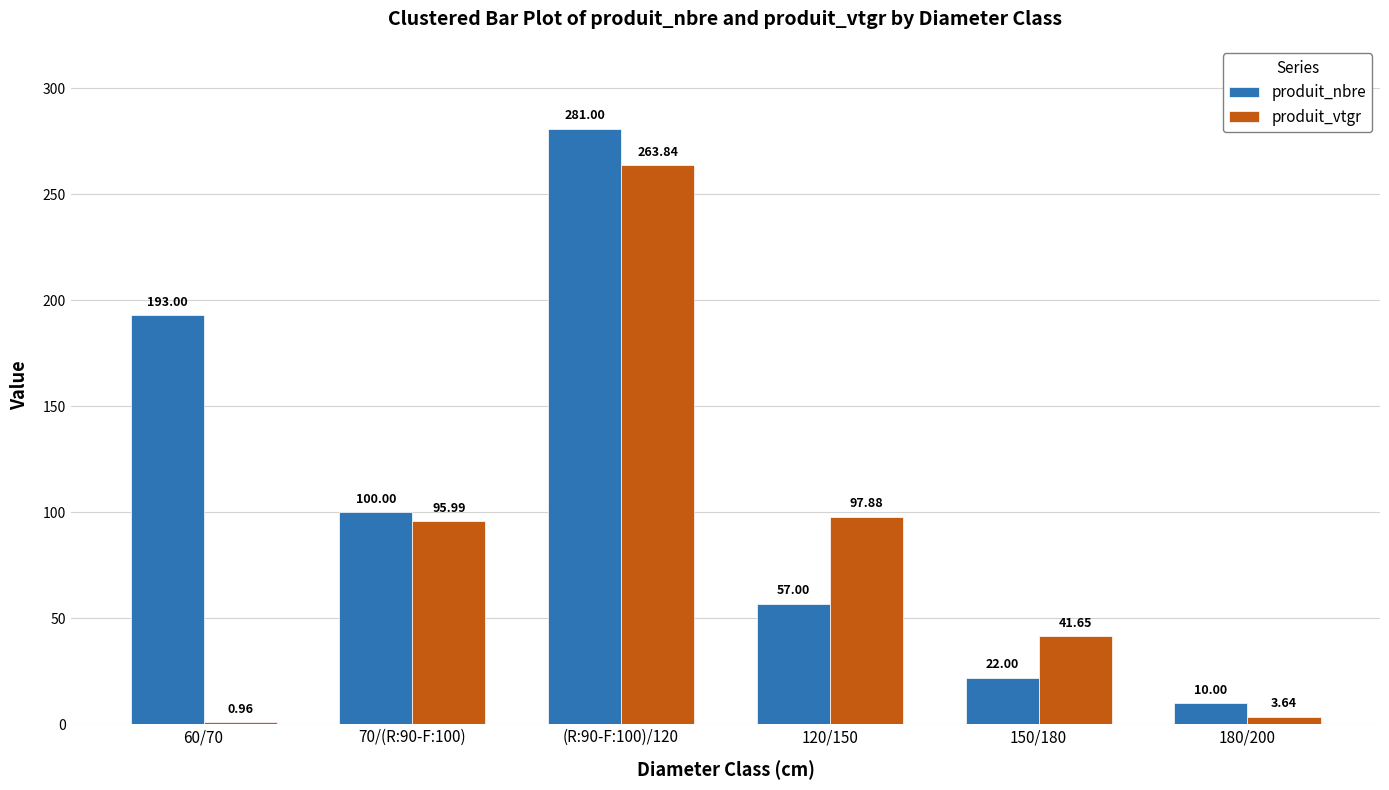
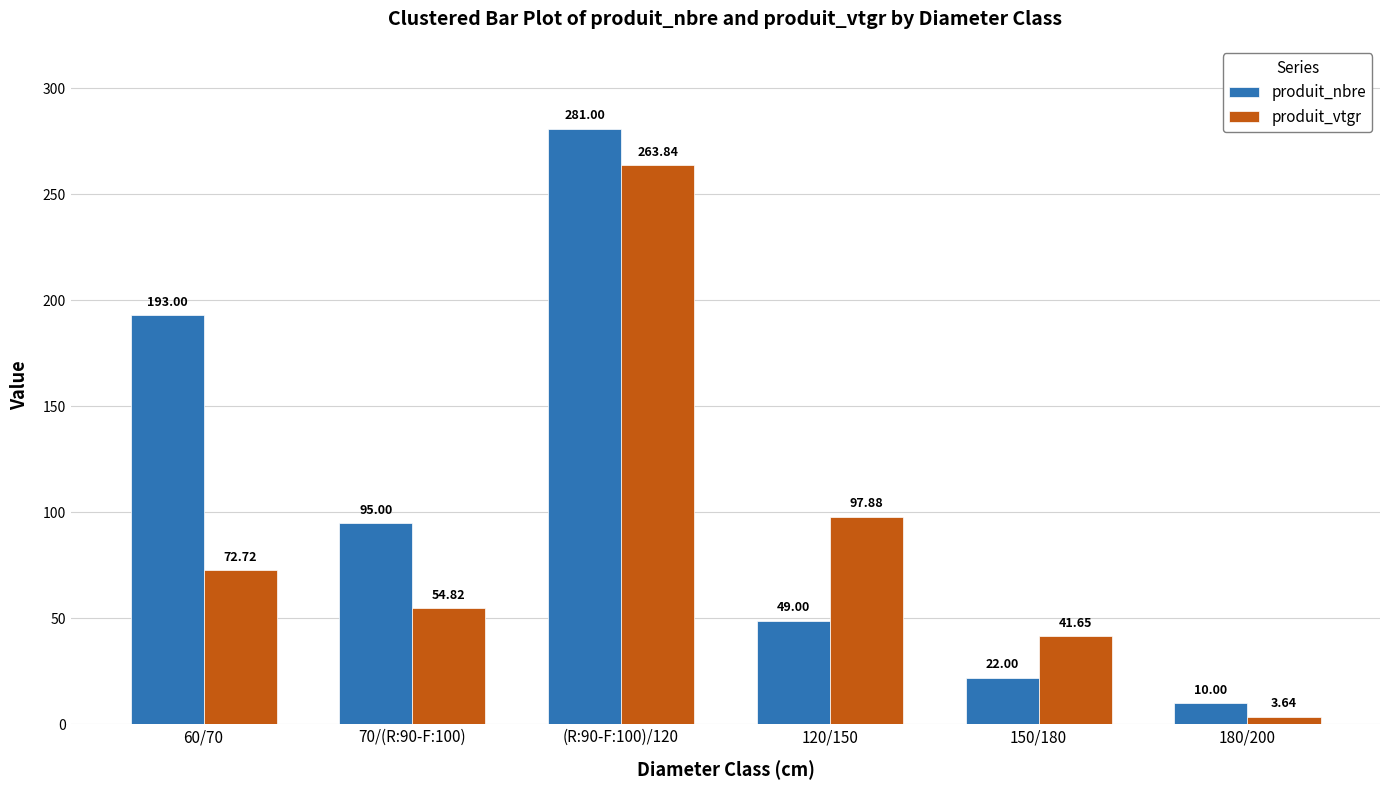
  {
    "produit_nbre": {
      "60/70": 193.00,
-     "70/(R:90-F:100)": 100.00,
+     "70/(R:90-F:100)": 95.00,
      "(R:90-F:100)/120": 281.00,
-     "120/150": 57.00,
+     "120/150": 49.00,
      "150/180": 22.00,
      "180/200": 10.00
    },
    "produit_vtgr": {
-     "60/70": 0.96,
-     "70/(R:90-F:100)": 95.99,
+     "60/70": 72.72,
+     "70/(R:90-F:100)": 54.82,
      "(R:90-F:100)/120": 263.84,
      "120/150": 97.88,
      "150/180": 41.65,
      "180/200": 3.64
    }
  }
